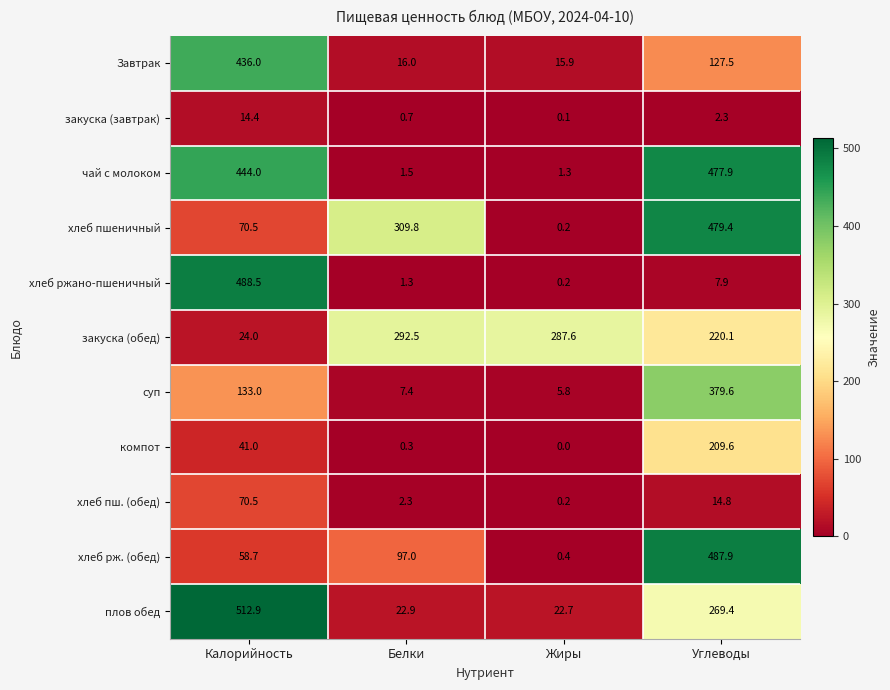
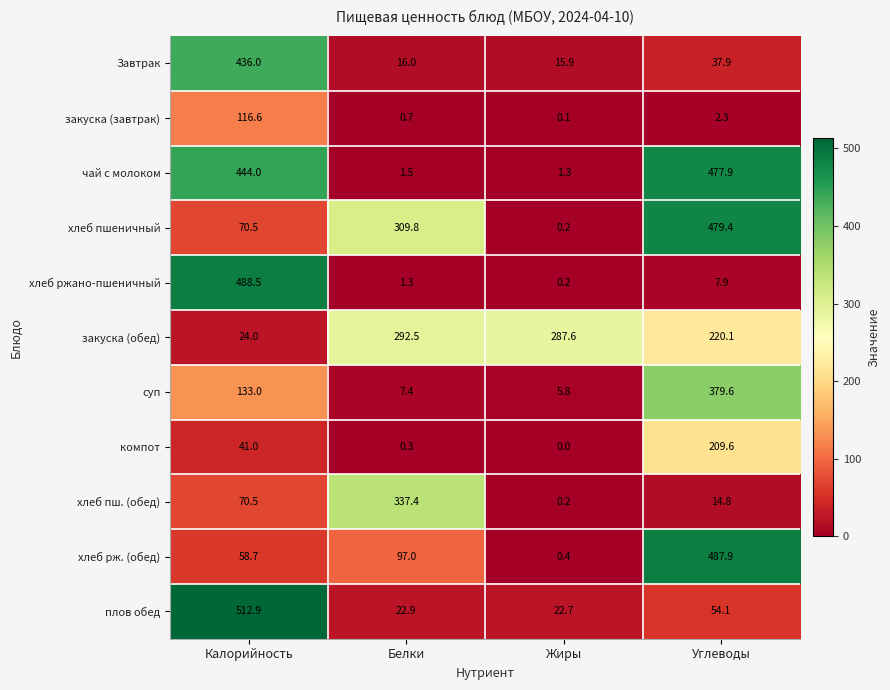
  {
    "Завтрак": {
      "Калорийность": 436.0,
      "Белки": 16.0,
      "Жиры": 15.9,
-     "Углеводы": 127.5
+     "Углеводы": 37.9
    },
    "закуска (завтрак)": {
-     "Калорийность": 14.4,
+     "Калорийность": 116.6,
      "Белки": 0.7,
      "Жиры": 0.1,
      "Углеводы": 2.3
    },
    "чай с молоком": {
      "Калорийность": 444.0,
      "Белки": 1.5,
      "Жиры": 1.3,
      "Углеводы": 477.9
    },
    "хлеб пшеничный": {
      "Калорийность": 70.5,
      "Белки": 309.8,
      "Жиры": 0.2,
      "Углеводы": 479.4
    },
    "хлеб ржано-пшеничный": {
      "Калорийность": 488.5,
      "Белки": 1.3,
      "Жиры": 0.2,
      "Углеводы": 7.9
    },
    "закуска (обед)": {
      "Калорийность": 24.0,
      "Белки": 292.5,
      "Жиры": 287.6,
      "Углеводы": 220.1
    },
    "суп": {
      "Калорийность": 133.0,
      "Белки": 7.4,
      "Жиры": 5.8,
      "Углеводы": 379.6
    },
    "компот": {
      "Калорийность": 41.0,
      "Белки": 0.3,
      "Жиры": 0.0,
      "Углеводы": 209.6
    },
    "хлеб пш. (обед)": {
      "Калорийность": 70.5,
-     "Белки": 2.3,
+     "Белки": 337.4,
      "Жиры": 0.2,
      "Углеводы": 14.8
    },
    "хлеб рж. (обед)": {
      "Калорийность": 58.7,
      "Белки": 97.0,
      "Жиры": 0.4,
      "Углеводы": 487.9
    },
    "плов обед": {
      "Калорийность": 512.9,
      "Белки": 22.9,
      "Жиры": 22.7,
-     "Углеводы": 269.4
+     "Углеводы": 54.1
    }
  }
